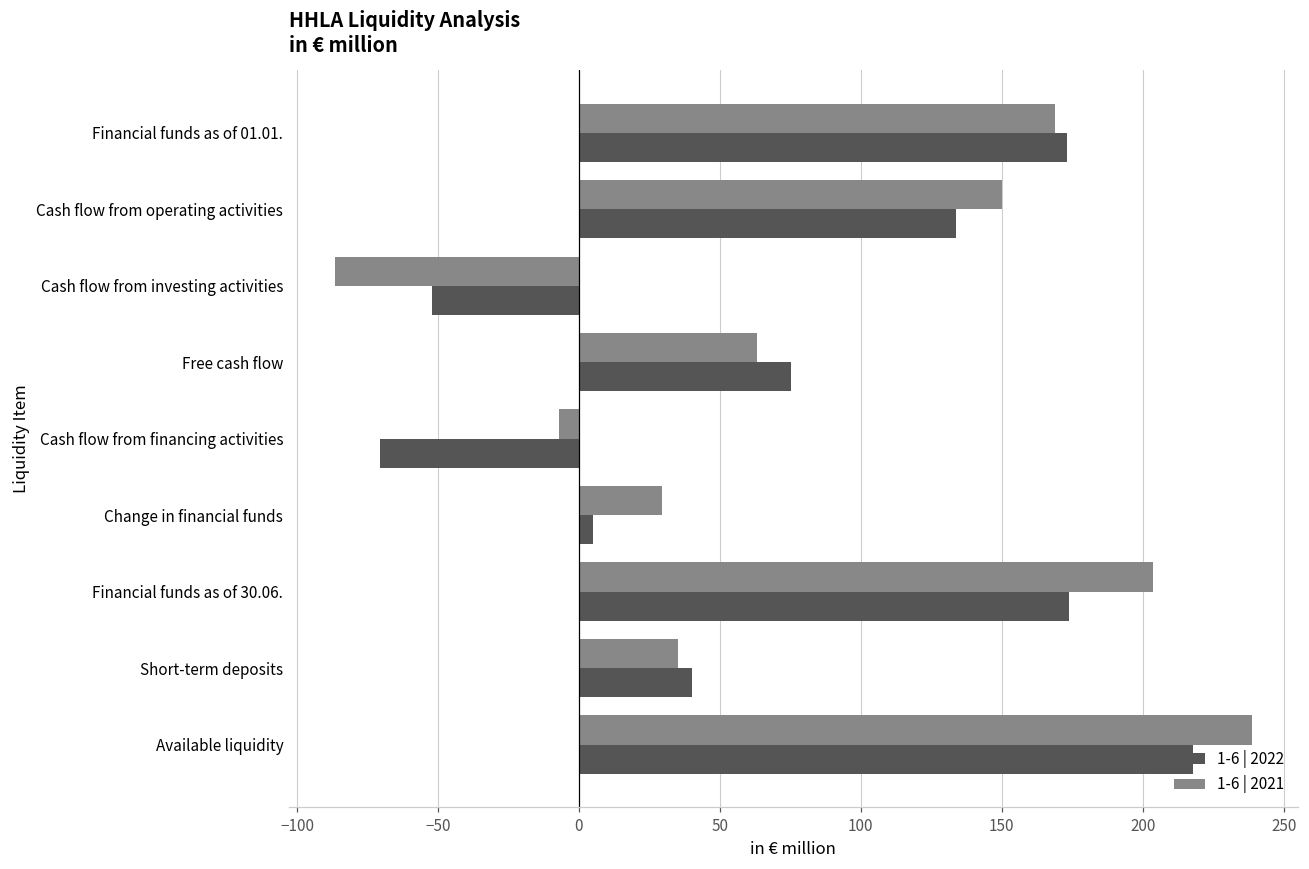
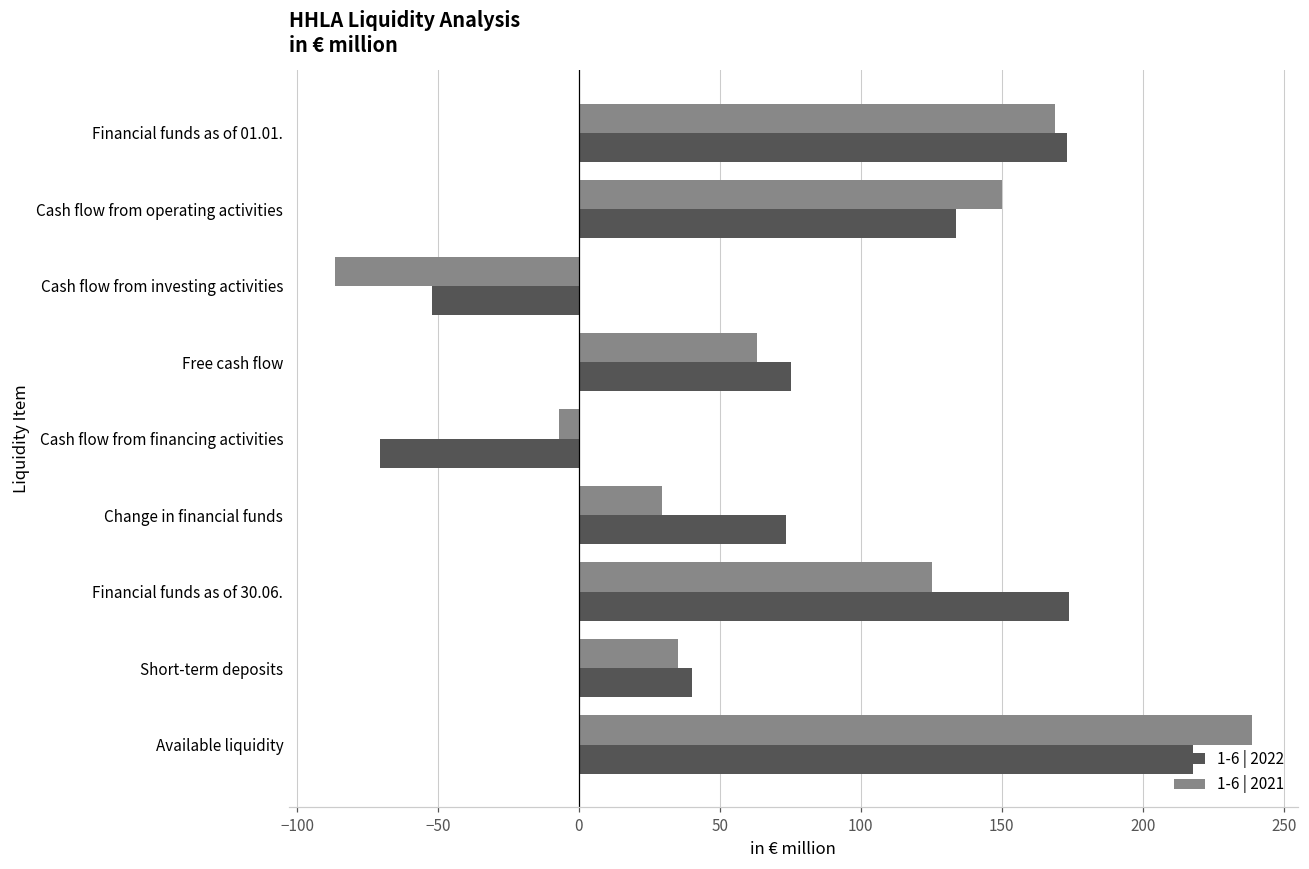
  {
    "1-6 | 2022": {
      "Financial funds as of 01.01.": 173,
      "Cash flow from operating activities": 134,
      "Cash flow from investing activities": -52,
      "Free cash flow": 75,
      "Cash flow from financing activities": -70,
-     "Change in financial funds": 5,
+     "Change in financial funds": 73,
      "Financial funds as of 30.06.": 174,
      "Short-term deposits": 40,
      "Available liquidity": 218
    },
    "1-6 | 2021": {
      "Financial funds as of 01.01.": 169,
      "Cash flow from operating activities": 150,
      "Cash flow from investing activities": -87,
      "Free cash flow": 63,
      "Cash flow from financing activities": -7,
      "Change in financial funds": 29,
-     "Financial funds as of 30.06.": 204,
+     "Financial funds as of 30.06.": 125,
      "Short-term deposits": 35,
      "Available liquidity": 239
    }
  }
